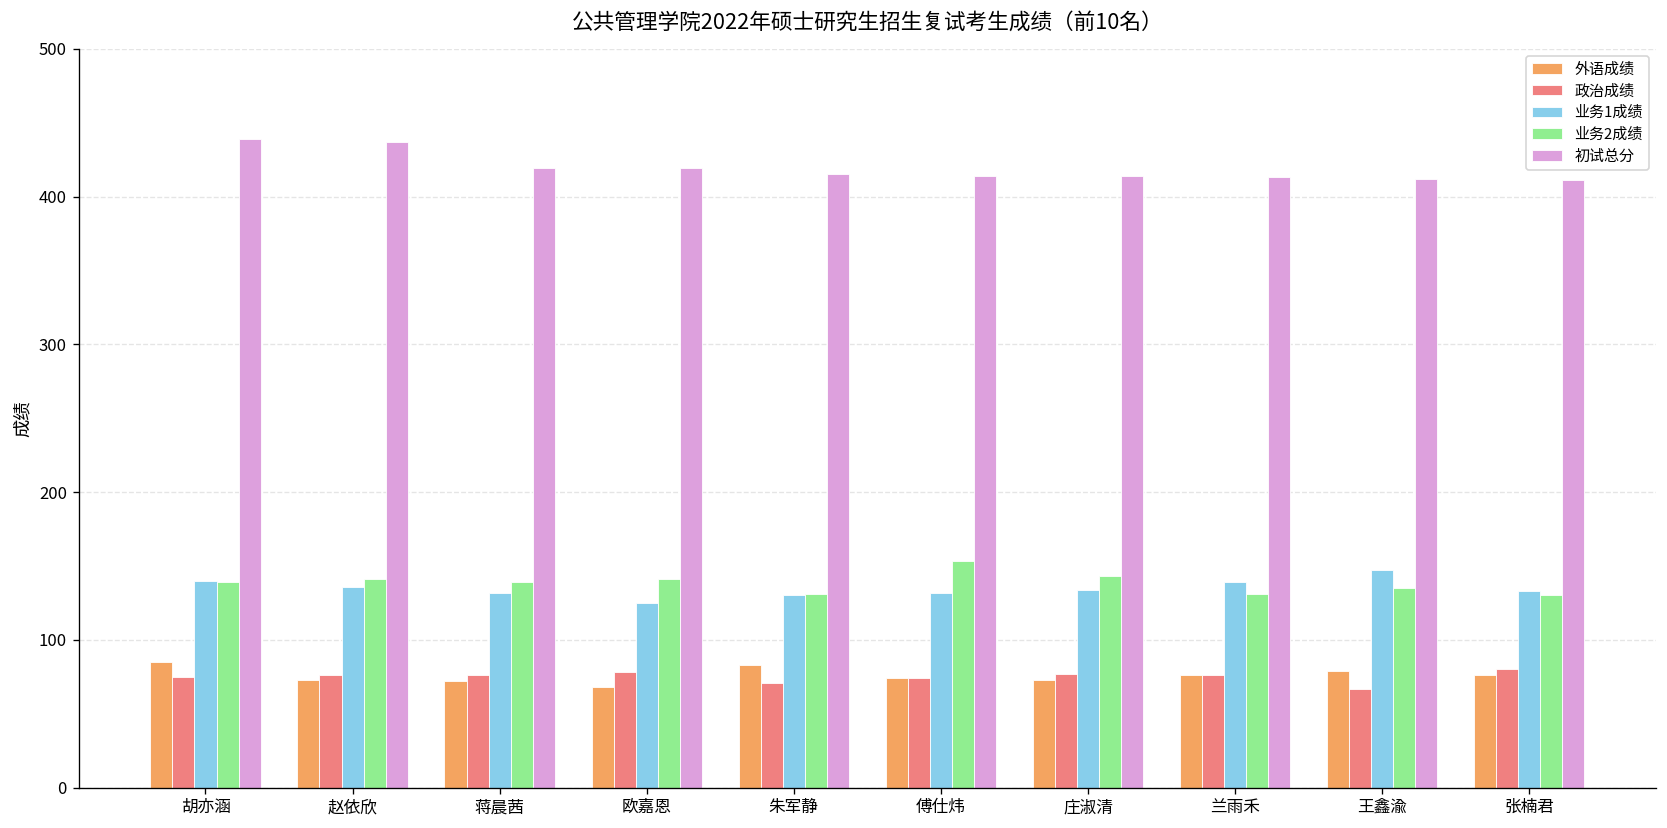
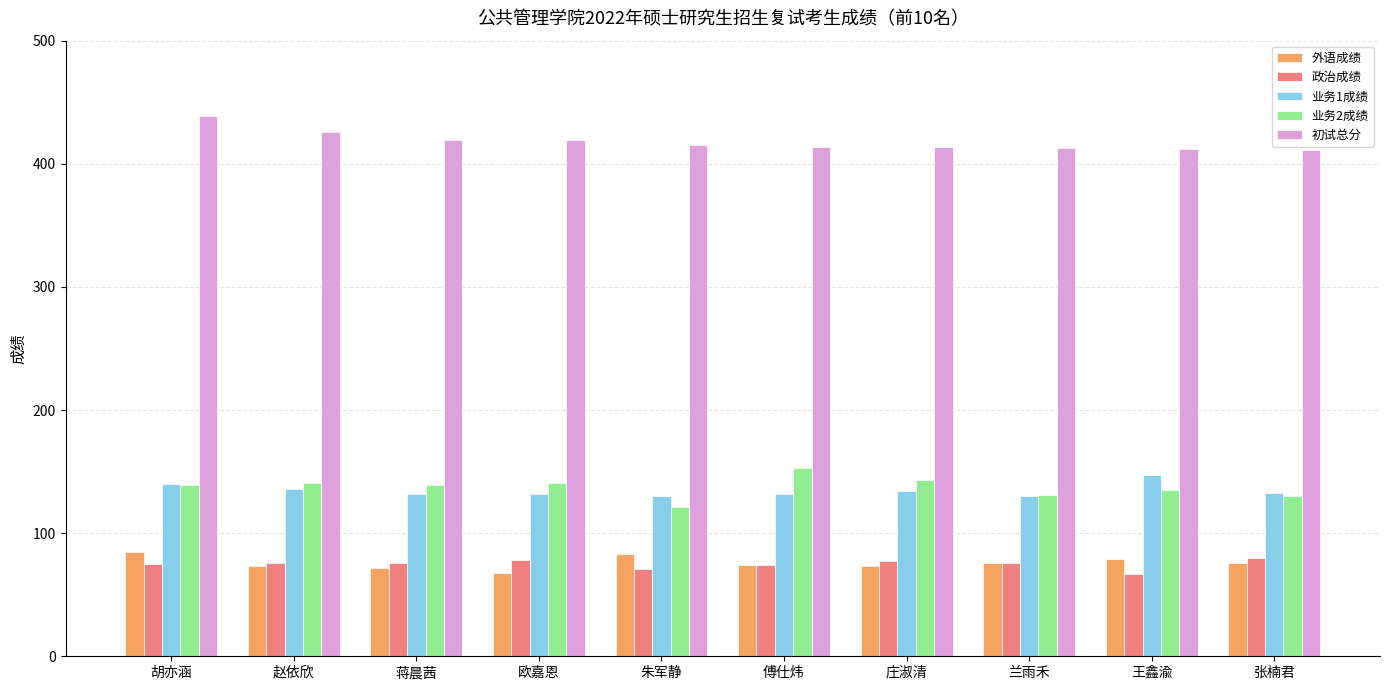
  {
    "业务1成绩": {
      "胡亦涵": 140,
      "赵依欣": 136,
      "蒋晨茜": 132,
-     "欧嘉恩": 125,
+     "欧嘉恩": 132,
      "朱军静": 130,
      "傅仕炜": 132,
      "庄淑清": 134,
-     "兰雨禾": 139,
+     "兰雨禾": 130,
      "王鑫渝": 147,
      "张楠君": 133
    },
    "业务2成绩": {
      "胡亦涵": 139,
      "赵依欣": 141,
      "蒋晨茜": 139,
      "欧嘉恩": 141,
-     "朱军静": 131,
+     "朱军静": 121,
      "傅仕炜": 153,
      "庄淑清": 143,
      "兰雨禾": 131,
      "王鑫渝": 135,
      "张楠君": 130
    },
    "初试总分": {
      "胡亦涵": 439,
-     "赵依欣": 437,
+     "赵依欣": 426,
      "蒋晨茜": 419,
      "欧嘉恩": 419,
      "朱军静": 415,
      "傅仕炜": 414,
      "庄淑清": 414,
      "兰雨禾": 413,
      "王鑫渝": 412,
      "张楠君": 411
    }
  }
